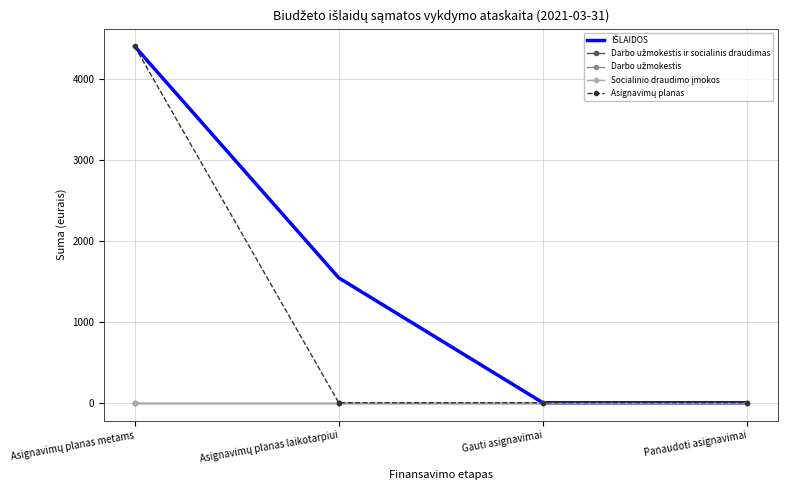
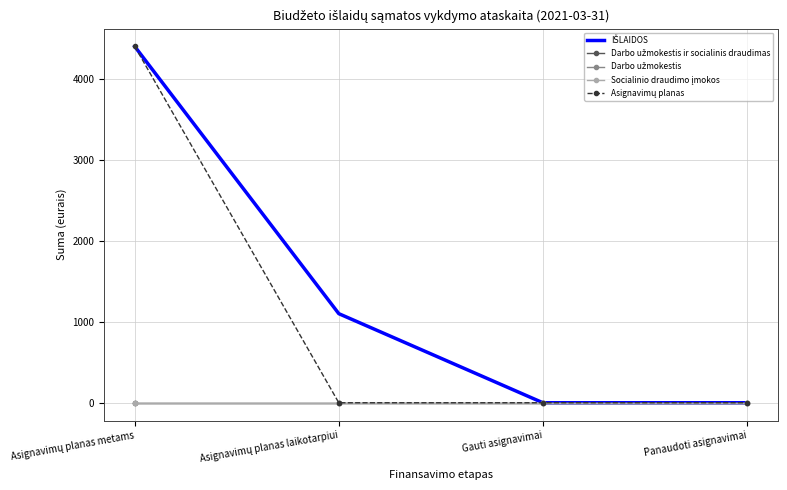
  {
    "IŠLAIDOS": {
-     "Asignavimų planas laikotarpiui": 1500
+     "Asignavimų planas laikotarpiui": 1100
    },
    "Socialinio draudimo įmokos": {
      "Asignavimų planas metams": 0
    }
  }
